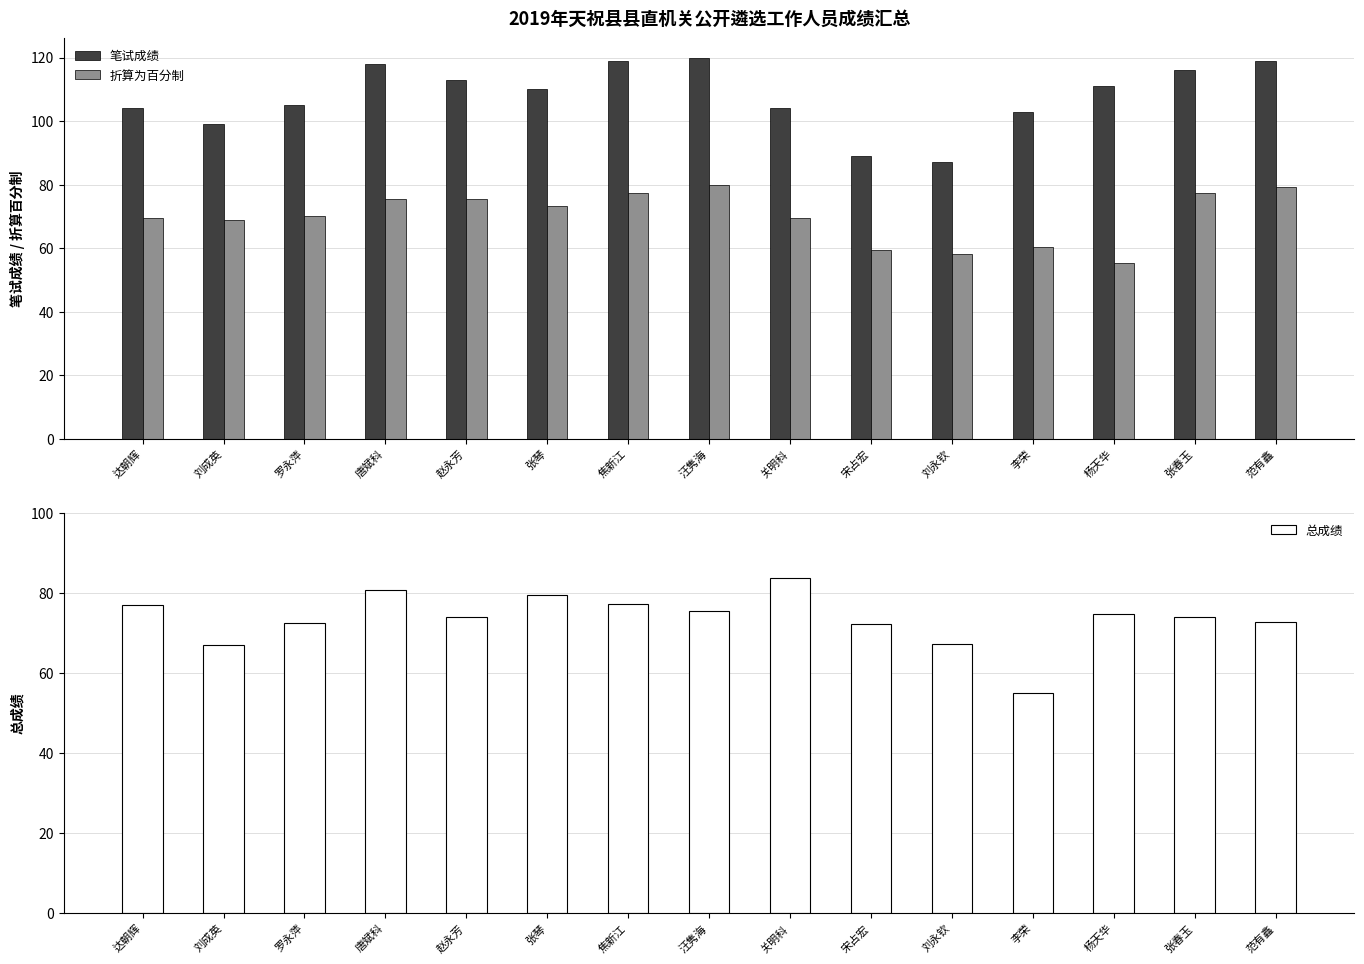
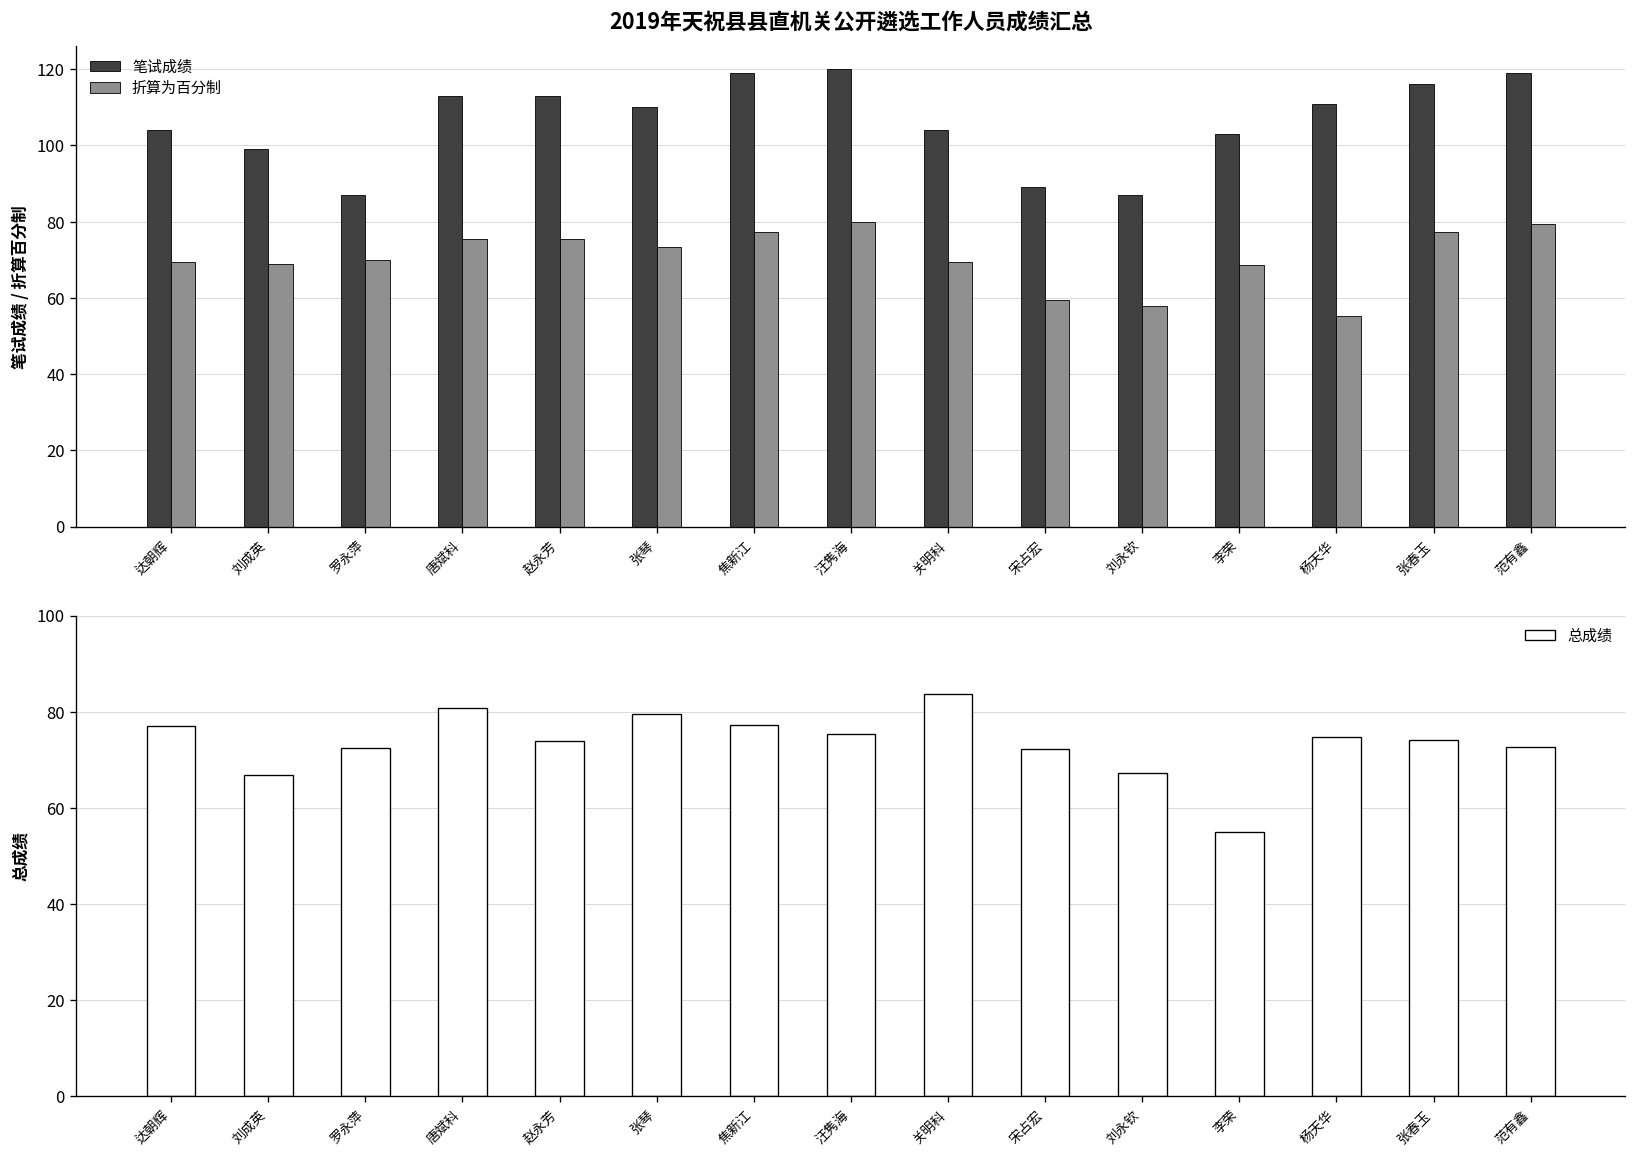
  {
    "2019年天祝县县直机关公开遴选工作人员成绩汇总": {
      "笔试成绩": {
        "达朝辉": 104,
        "刘成英": 99,
-       "罗永萍": 105,
-       "唐斌科": 118,
+       "罗永萍": 87,
+       "唐斌科": 113,
        "赵永芳": 113,
        "张琴": 110,
        "焦新江": 119,
        "汪隽海": 120,
        "关明科": 104,
        "宋占宏": 89,
        "刘永钦": 87,
        "李荣": 103,
        "杨天华": 111,
        "张春玉": 116,
        "范有鑫": 119
      },
      "折算为百分制": {
        "达朝辉": 69,
        "刘成英": 69,
        "罗永萍": 70,
        "唐斌科": 75,
        "赵永芳": 75,
        "张琴": 73,
        "焦新江": 77,
        "汪隽海": 80,
        "关明科": 69,
        "宋占宏": 59,
        "刘永钦": 58,
-       "李荣": 60,
+       "李荣": 69,
        "杨天华": 55,
        "张春玉": 77,
        "范有鑫": 79
      }
    }
  }
